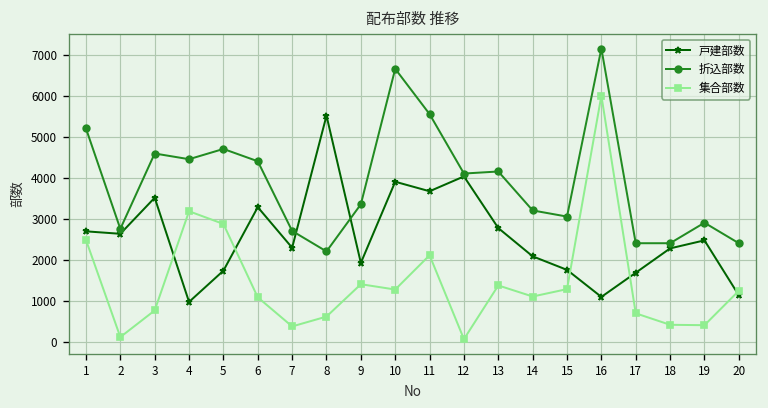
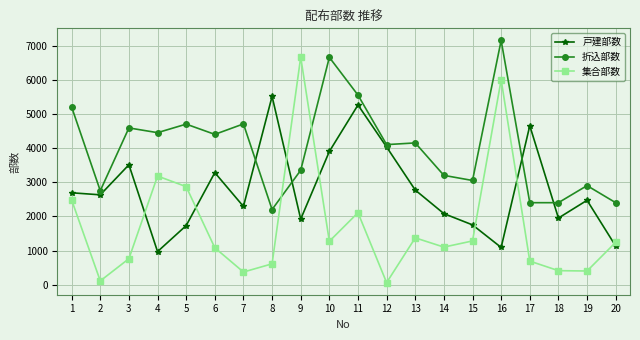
  {
    "戸建部数": {
      "1": 2700,
      "2": 2600,
      "3": 3500,
      "4": 1000,
      "5": 1700,
      "6": 3300,
      "7": 2300,
      "8": 5500,
      "9": 1900,
      "10": 3900,
-     "11": 3700,
+     "11": 5300,
      "13": 2800,
      "14": 2100,
      "15": 1800,
      "16": 1100,
-     "17": 1700,
-     "18": 2300,
+     "17": 4700,
+     "18": 2000,
      "19": 2500,
      "20": 1100
    },
    "折込部数": {
      "1": 5200,
      "2": 2800,
      "3": 4600,
      "4": 4500,
      "5": 4700,
      "6": 4400,
-     "7": 2700,
+     "7": 4700,
      "8": 2200,
      "9": 3400,
      "10": 6700,
      "11": 5600,
      "13": 4200,
      "14": 3200,
      "15": 3100,
      "16": 7200,
      "17": 2400,
      "18": 2400,
      "19": 2900,
      "20": 2400
    },
    "集合部数": {
      "1": 2500,
      "2": 100,
      "3": 800,
      "4": 3200,
      "5": 2900,
      "6": 1100,
      "7": 400,
      "8": 600,
-     "9": 1400,
+     "9": 6700,
      "10": 1300,
      "11": 2100,
      "12": 100,
      "13": 1400,
      "14": 1100,
      "15": 1300,
      "16": 6000,
      "17": 700,
      "18": 400,
      "19": 400,
      "20": 1200
    }
  }
